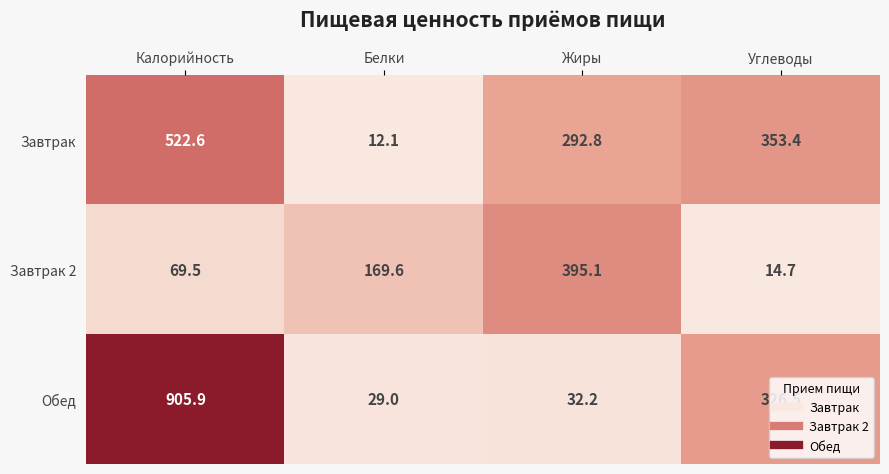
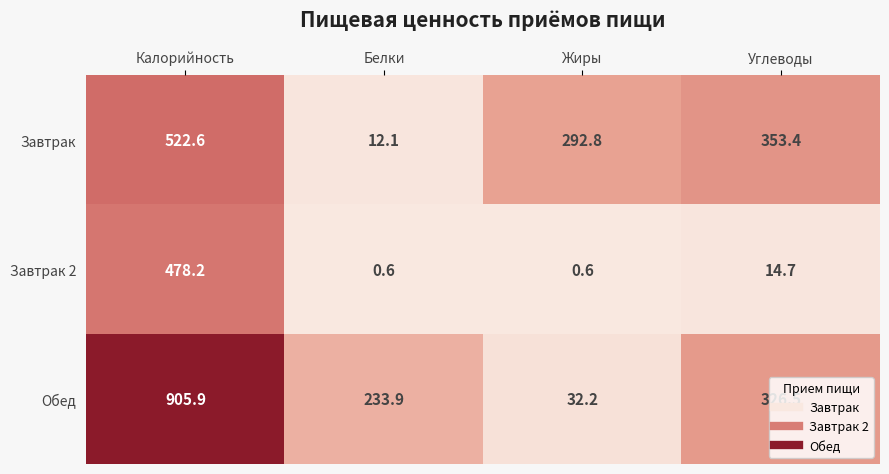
  {
    "Завтрак": {
      "Калорийность": 522.6,
      "Белки": 12.1,
      "Жиры": 292.8,
      "Углеводы": 353.4
    },
    "Завтрак 2": {
-     "Калорийность": 69.5,
-     "Белки": 169.6,
-     "Жиры": 395.1,
+     "Калорийность": 478.2,
+     "Белки": 0.6,
+     "Жиры": 0.6,
      "Углеводы": 14.7
    },
    "Обед": {
      "Калорийность": 905.9,
-     "Белки": 29.0,
+     "Белки": 233.9,
      "Жиры": 32.2
    }
  }
